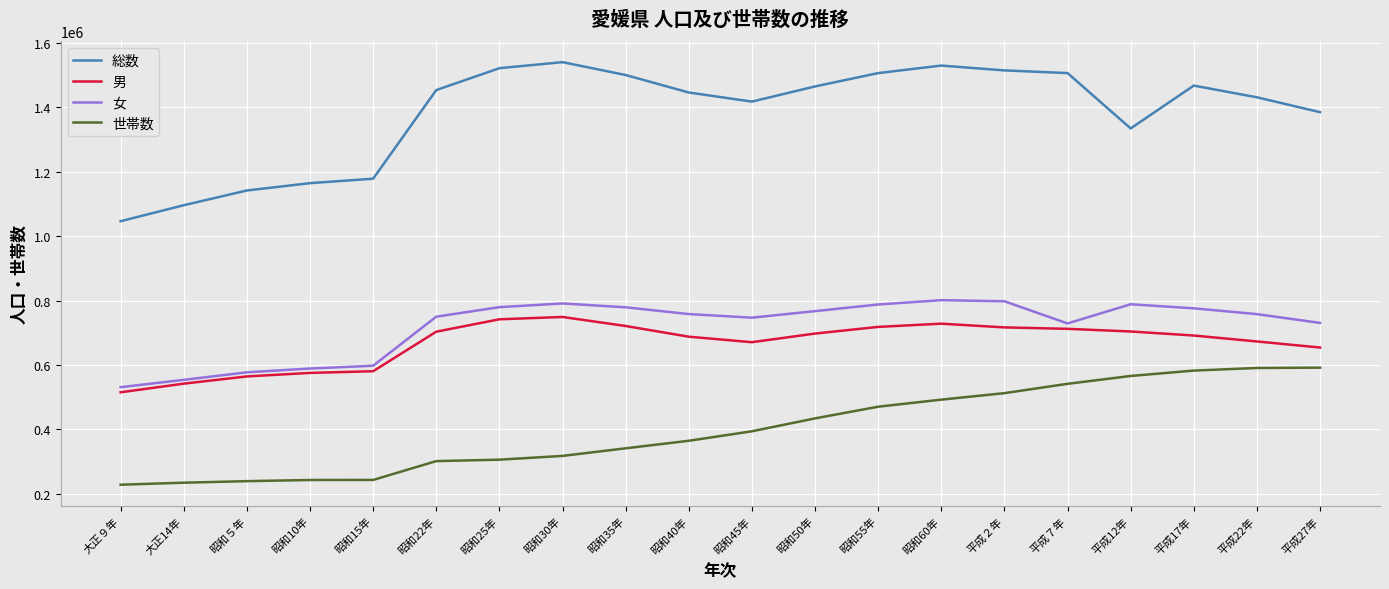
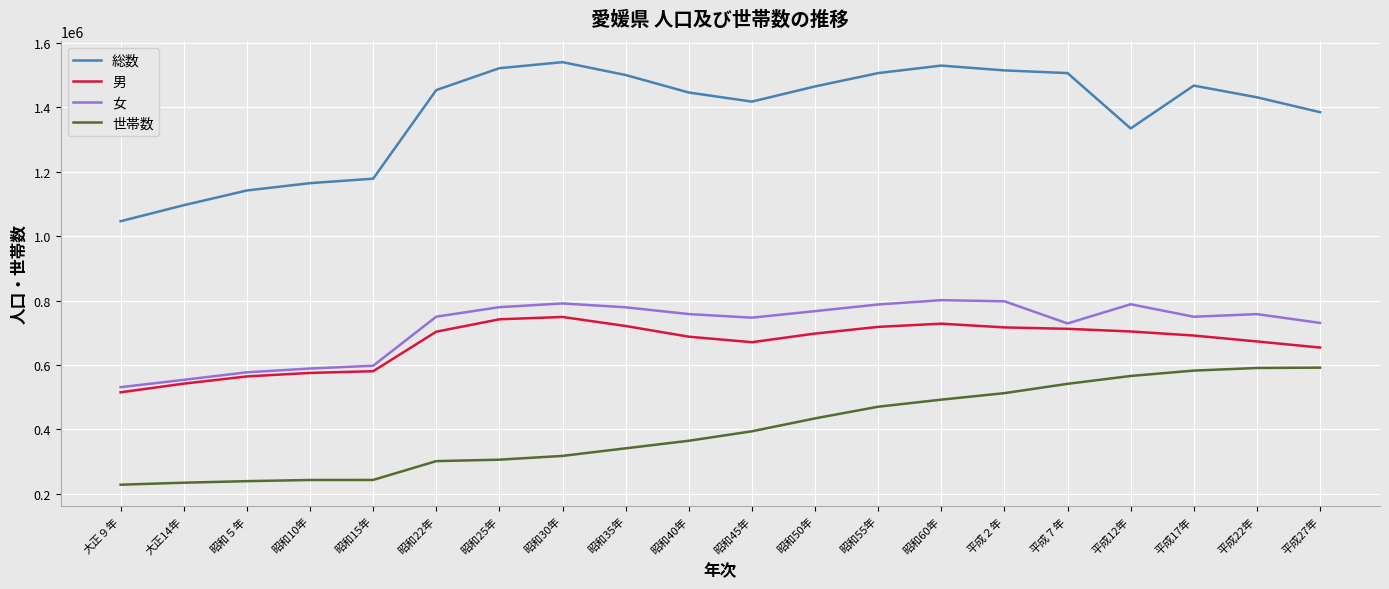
  {
    "総数": {
      "大正９年": 1050000,
      "大正14年": 1100000,
      "昭和５年": 1140000,
      "昭和10年": 1160000,
      "昭和15年": 1180000,
      "昭和22年": 1450000,
      "昭和25年": 1520000,
      "昭和30年": 1540000,
      "昭和35年": 1500000,
      "昭和40年": 1450000,
      "昭和45年": 1420000,
      "昭和50年": 1470000,
      "昭和55年": 1510000,
      "昭和60年": 1530000,
      "平成２年": 1520000,
      "平成７年": 1510000,
      "平成12年": 1330000,
      "平成17年": 1470000,
      "平成22年": 1430000,
      "平成27年": 1390000
    },
    "男": {
      "大正９年": 520000,
      "大正14年": 540000,
      "昭和５年": 560000,
      "昭和10年": 580000,
      "昭和15年": 580000,
      "昭和22年": 700000,
      "昭和25年": 740000,
      "昭和30年": 750000,
      "昭和35年": 720000,
      "昭和40年": 690000,
      "昭和45年": 670000,
      "昭和50年": 700000,
      "昭和55年": 720000,
      "昭和60年": 730000,
      "平成２年": 720000,
      "平成７年": 710000,
      "平成12年": 700000,
      "平成17年": 690000,
      "平成22年": 670000,
      "平成27年": 650000
    },
    "女": {
      "大正９年": 530000,
      "大正14年": 550000,
      "昭和５年": 580000,
      "昭和10年": 590000,
      "昭和15年": 600000,
      "昭和22年": 750000,
      "昭和25年": 780000,
      "昭和30年": 790000,
      "昭和35年": 780000,
      "昭和40年": 760000,
      "昭和45年": 750000,
      "昭和50年": 770000,
      "昭和55年": 790000,
      "昭和60年": 800000,
      "平成２年": 800000,
      "平成７年": 730000,
      "平成12年": 790000,
-     "平成17年": 780000,
+     "平成17年": 750000,
      "平成22年": 760000,
      "平成27年": 730000
    },
    "世帯数": {
      "大正９年": 230000,
      "大正14年": 230000,
      "昭和５年": 240000,
      "昭和10年": 240000,
      "昭和15年": 240000,
      "昭和22年": 300000,
      "昭和25年": 310000,
      "昭和30年": 320000,
      "昭和35年": 340000,
      "昭和40年": 360000,
      "昭和45年": 390000,
      "昭和50年": 430000,
      "昭和55年": 470000,
      "昭和60年": 490000,
      "平成２年": 510000,
      "平成７年": 540000,
      "平成12年": 570000,
      "平成17年": 580000,
      "平成22年": 590000,
      "平成27年": 590000
    }
  }
